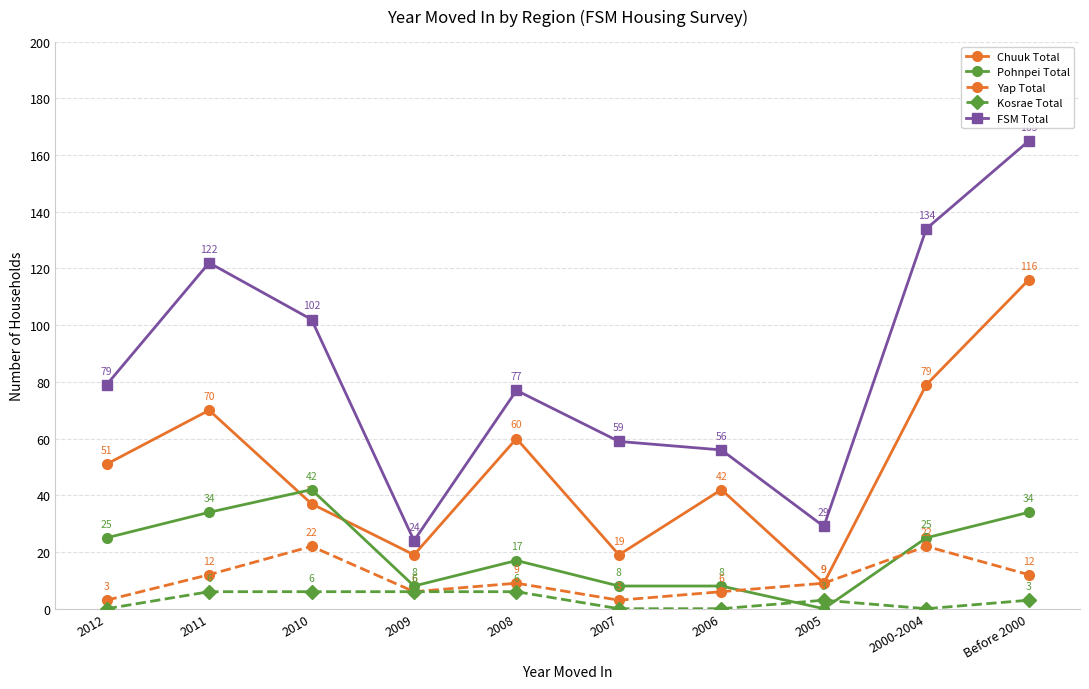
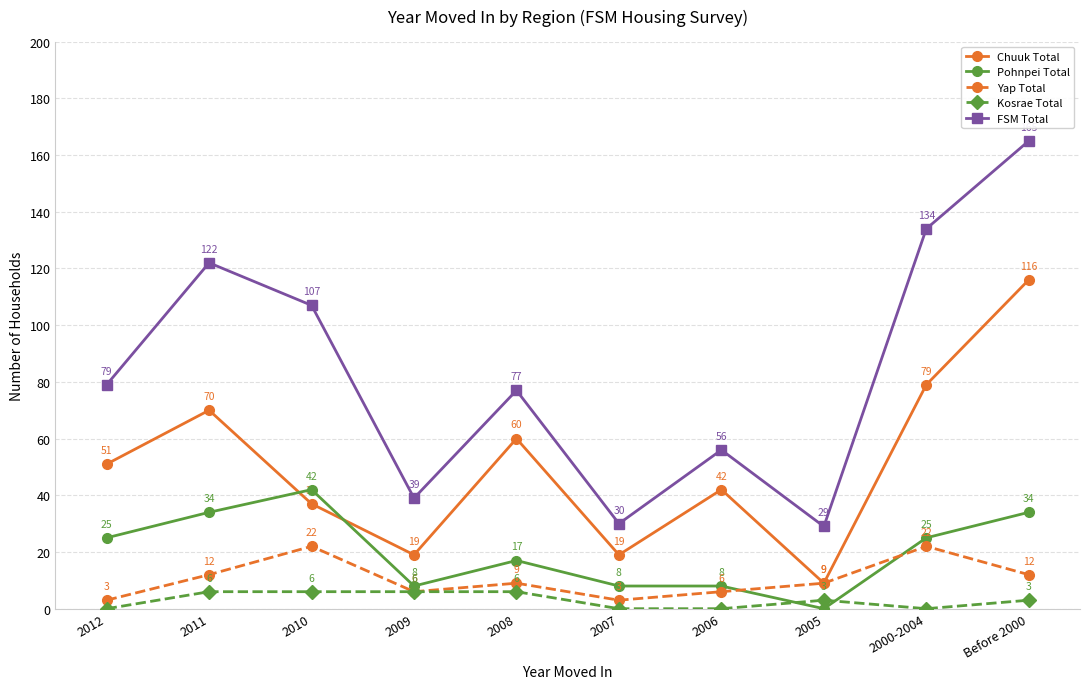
  {
    "FSM Total": {
      "2012": 79,
      "2011": 122,
-     "2010": 102,
-     "2009": 24,
+     "2010": 107,
+     "2009": 39,
      "2008": 77,
-     "2007": 59,
+     "2007": 30,
      "2006": 56,
      "2005": 29,
      "2000-2004": 134
    }
  }
